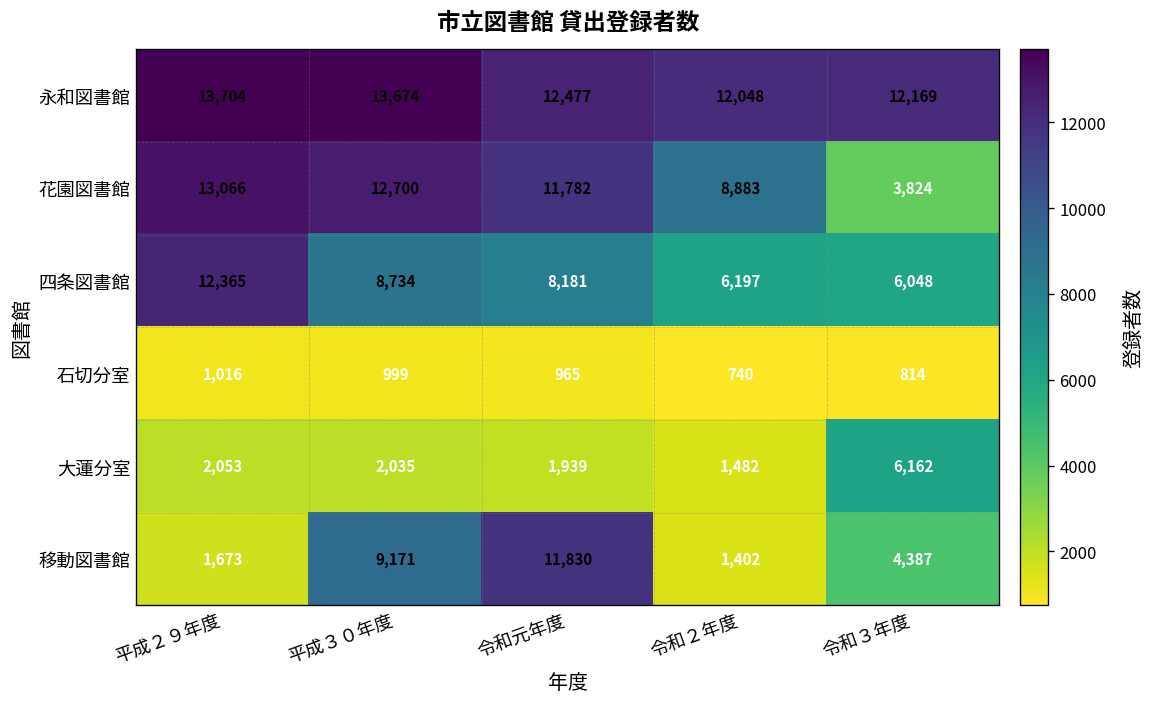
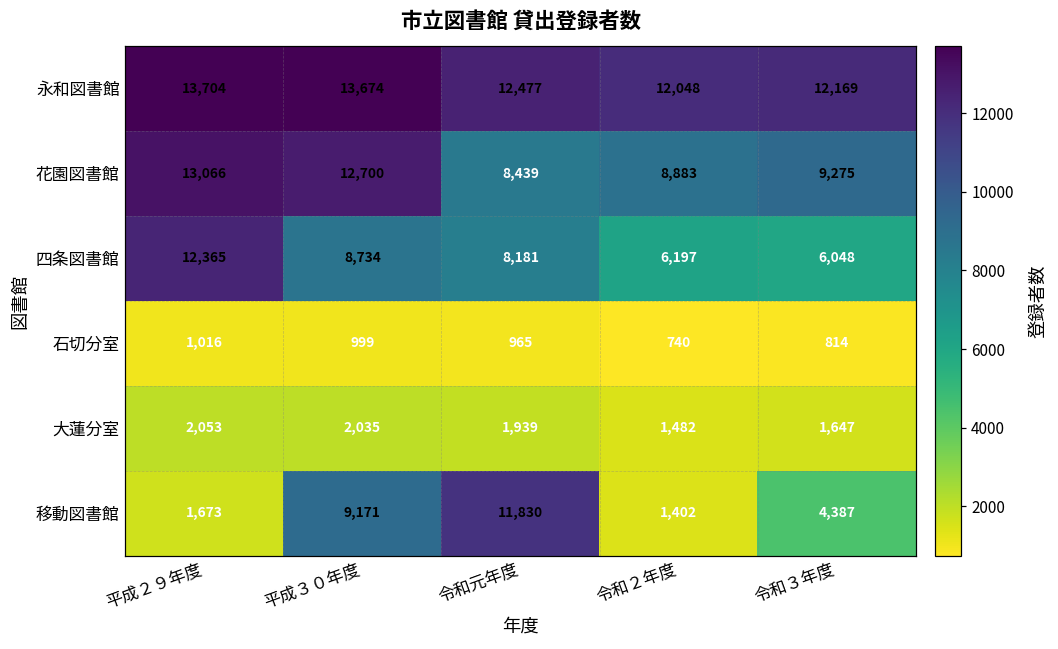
  {
    "永和図書館": {
      "平成２９年度": "13,704",
      "平成３０年度": "13,674",
      "令和元年度": "12,477",
      "令和２年度": "12,048",
      "令和３年度": "12,169"
    },
    "花園図書館": {
      "平成２９年度": "13,066",
      "平成３０年度": "12,700",
-     "令和元年度": "11,782",
+     "令和元年度": "8,439",
      "令和２年度": "8,883",
-     "令和３年度": "3,824"
+     "令和３年度": "9,275"
    },
    "四条図書館": {
      "平成２９年度": "12,365",
      "平成３０年度": "8,734",
      "令和元年度": "8,181",
      "令和２年度": "6,197",
      "令和３年度": "6,048"
    },
    "石切分室": {
      "平成２９年度": "1,016",
      "平成３０年度": "999",
      "令和元年度": "965",
      "令和２年度": "740",
      "令和３年度": "814"
    },
    "大蓮分室": {
      "平成２９年度": "2,053",
      "平成３０年度": "2,035",
      "令和元年度": "1,939",
      "令和２年度": "1,482",
-     "令和３年度": "6,162"
+     "令和３年度": "1,647"
    },
    "移動図書館": {
      "平成２９年度": "1,673",
      "平成３０年度": "9,171",
      "令和元年度": "11,830",
      "令和２年度": "1,402",
      "令和３年度": "4,387"
    }
  }
